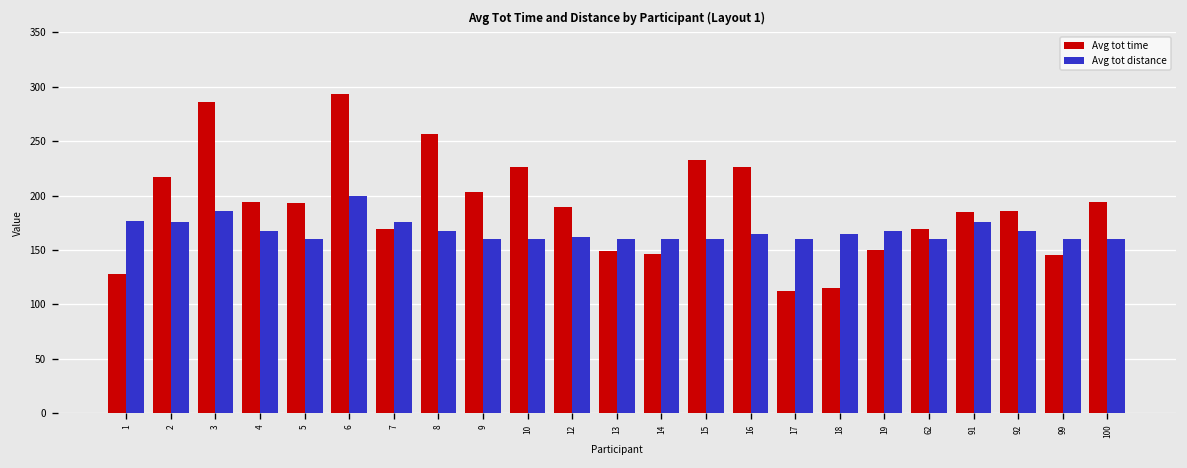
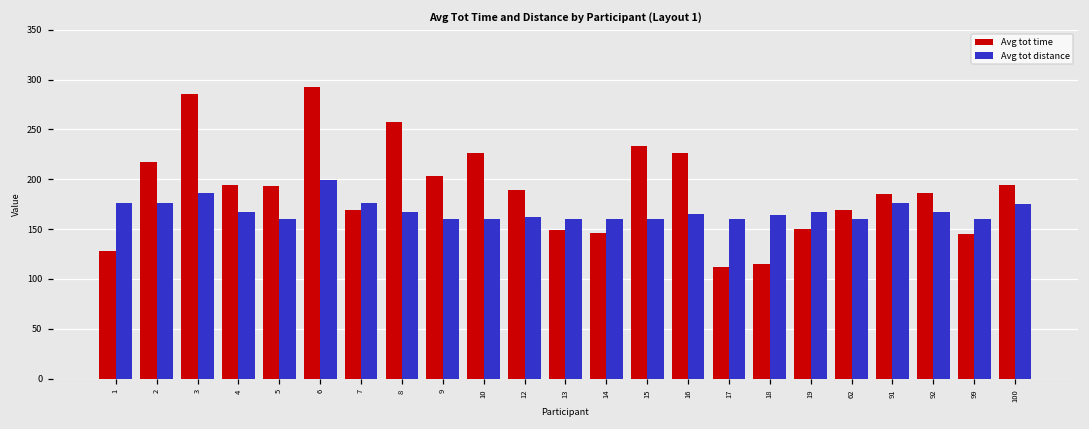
  {
    "Avg tot time": {
      "1": 130,
      "2": 220,
      "3": 290,
      "4": 190,
      "5": 190,
      "6": 290,
      "7": 170,
      "8": 260,
      "9": 200,
      "10": 230,
      "12": 190,
      "13": 150,
      "14": 150,
      "15": 230,
      "16": 230,
      "17": 110,
      "18": 120,
      "19": 150,
      "62": 170,
      "91": 190,
      "92": 190,
      "99": 150,
      "100": 190
    },
    "Avg tot distance": {
      "1": 180,
      "2": 180,
      "3": 190,
      "4": 170,
      "5": 160,
      "6": 200,
      "7": 180,
      "8": 170,
      "9": 160,
      "10": 160,
      "12": 160,
      "13": 160,
      "14": 160,
      "15": 160,
      "16": 160,
      "17": 160,
      "18": 160,
      "19": 170,
      "62": 160,
      "91": 180,
      "92": 170,
      "99": 160,
-     "100": 160
+     "100": 180
    }
  }
